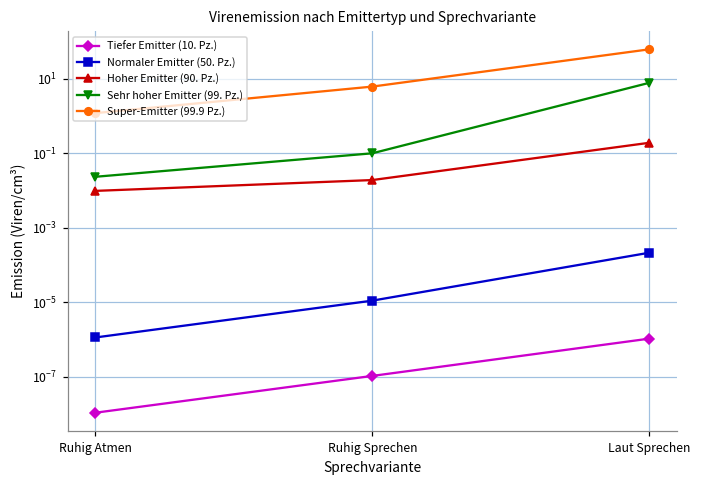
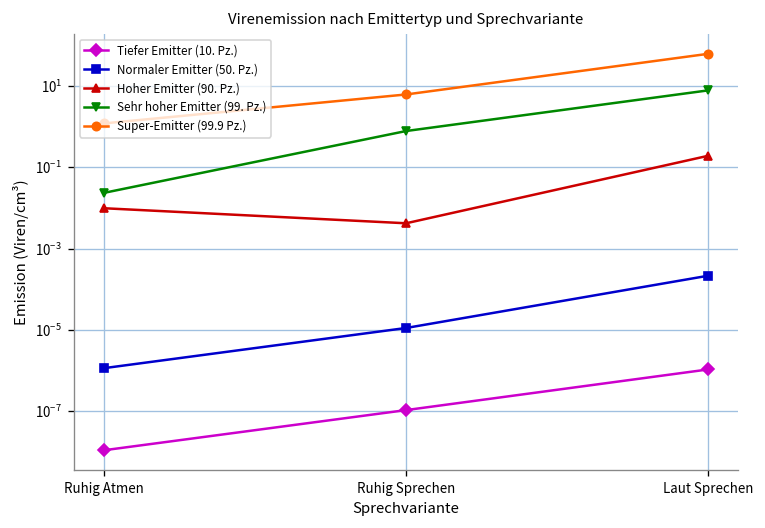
  {
    "Tiefer Emitter (10. Pz.)": {
      "Ruhig Atmen": 0.000000011,
      "Ruhig Sprechen": 0.00000011,
      "Laut Sprechen": 0.0000011
    },
    "Normaler Emitter (50. Pz.)": {
      "Ruhig Atmen": 0.0000011,
      "Ruhig Sprechen": 0.000011,
      "Laut Sprechen": 0.0002
    },
    "Hoher Emitter (90. Pz.)": {
      "Ruhig Atmen": 0.010,
-     "Ruhig Sprechen": 0.02,
+     "Ruhig Sprechen": 0.004,
      "Laut Sprechen": 0.2
    },
    "Sehr hoher Emitter (99. Pz.)": {
      "Ruhig Atmen": 0.02,
-     "Ruhig Sprechen": 0.10,
+     "Ruhig Sprechen": 0.8,
      "Laut Sprechen": 8
    },
    "Super-Emitter (99.9 Pz.)": {
      "Ruhig Sprechen": 6,
      "Laut Sprechen": 60
    }
  }
